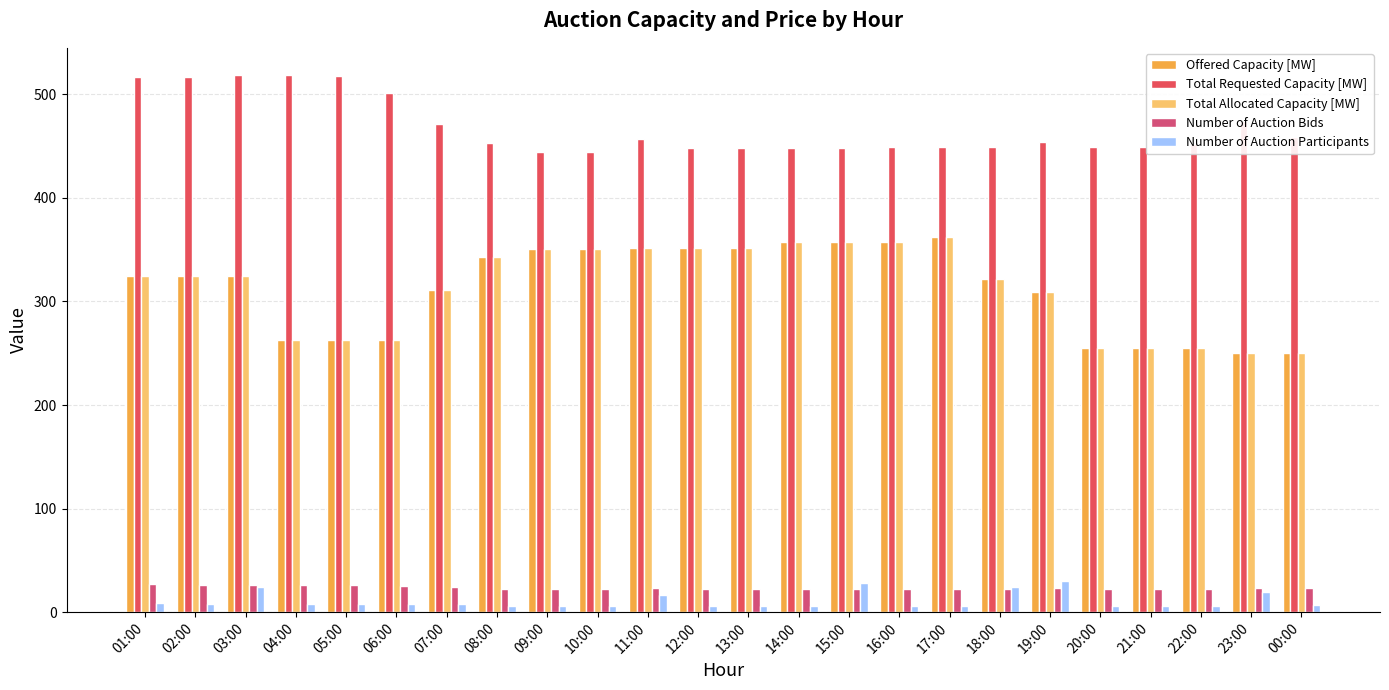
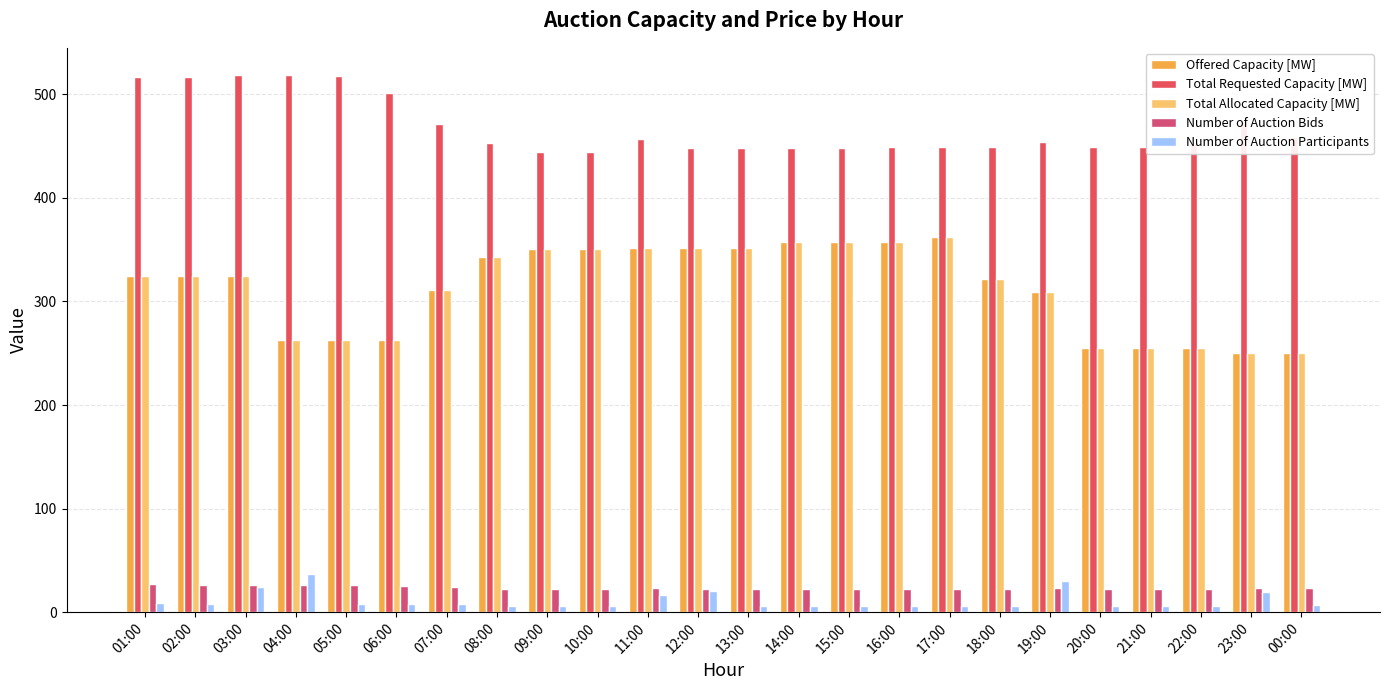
  {
    "Number of Auction Participants": {
      "01:00": 9,
      "02:00": 8,
      "03:00": 24,
-     "04:00": 8,
+     "04:00": 37,
      "05:00": 8,
      "06:00": 8,
      "07:00": 8,
      "08:00": 6,
      "09:00": 6,
      "10:00": 6,
      "11:00": 17,
-     "12:00": 6,
+     "12:00": 20,
      "13:00": 6,
      "14:00": 6,
-     "15:00": 28,
+     "15:00": 6,
      "16:00": 6,
      "17:00": 6,
-     "18:00": 24,
+     "18:00": 6,
      "19:00": 30,
      "20:00": 6,
      "21:00": 6,
      "22:00": 6,
      "23:00": 19,
      "00:00": 7
    }
  }
